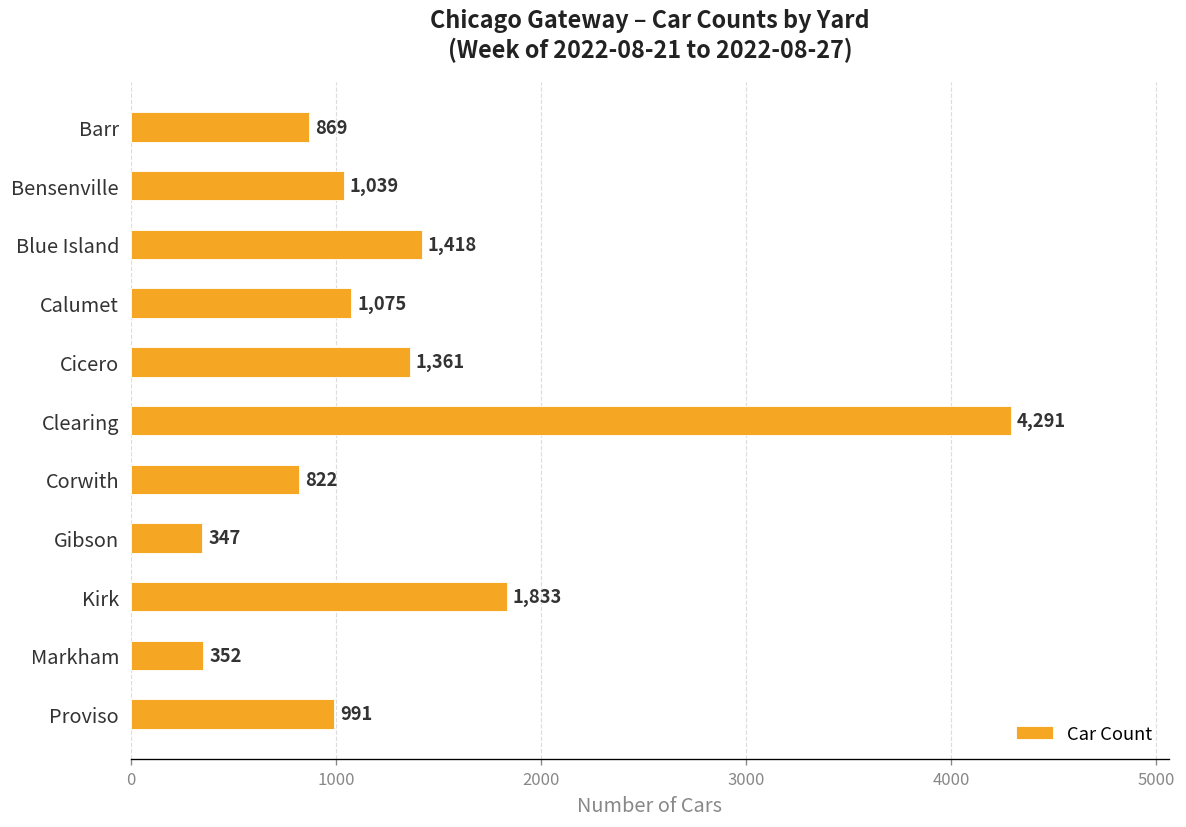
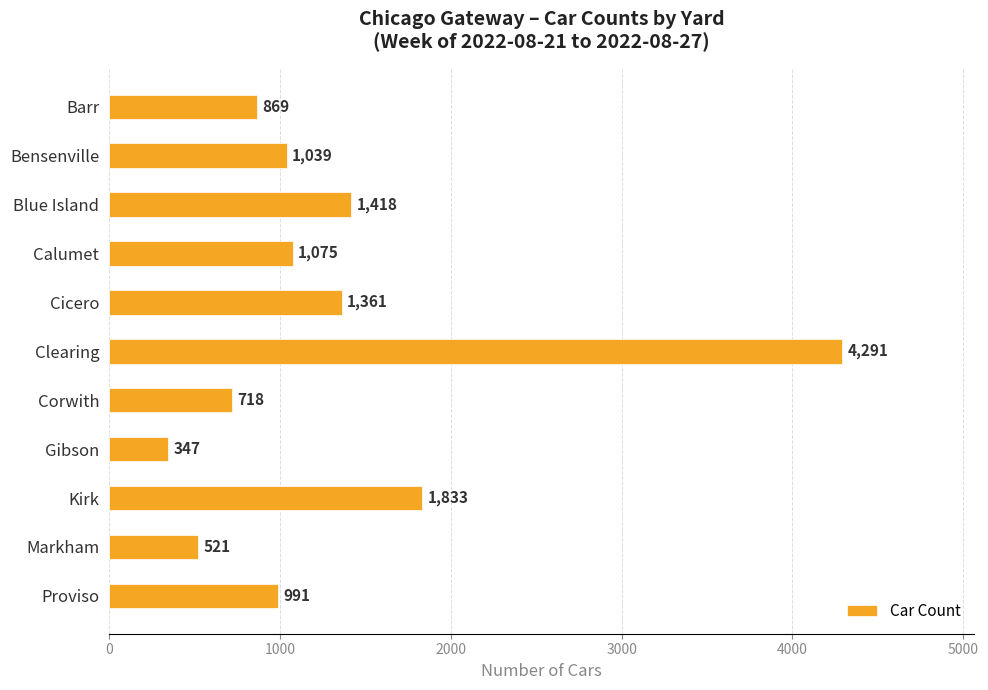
  {
    "Barr": "869",
    "Bensenville": "1,039",
    "Blue Island": "1,418",
    "Calumet": "1,075",
    "Cicero": "1,361",
    "Clearing": "4,291",
-   "Corwith": "822",
+   "Corwith": "718",
    "Gibson": "347",
    "Kirk": "1,833",
-   "Markham": "352",
+   "Markham": "521",
    "Proviso": "991"
  }
